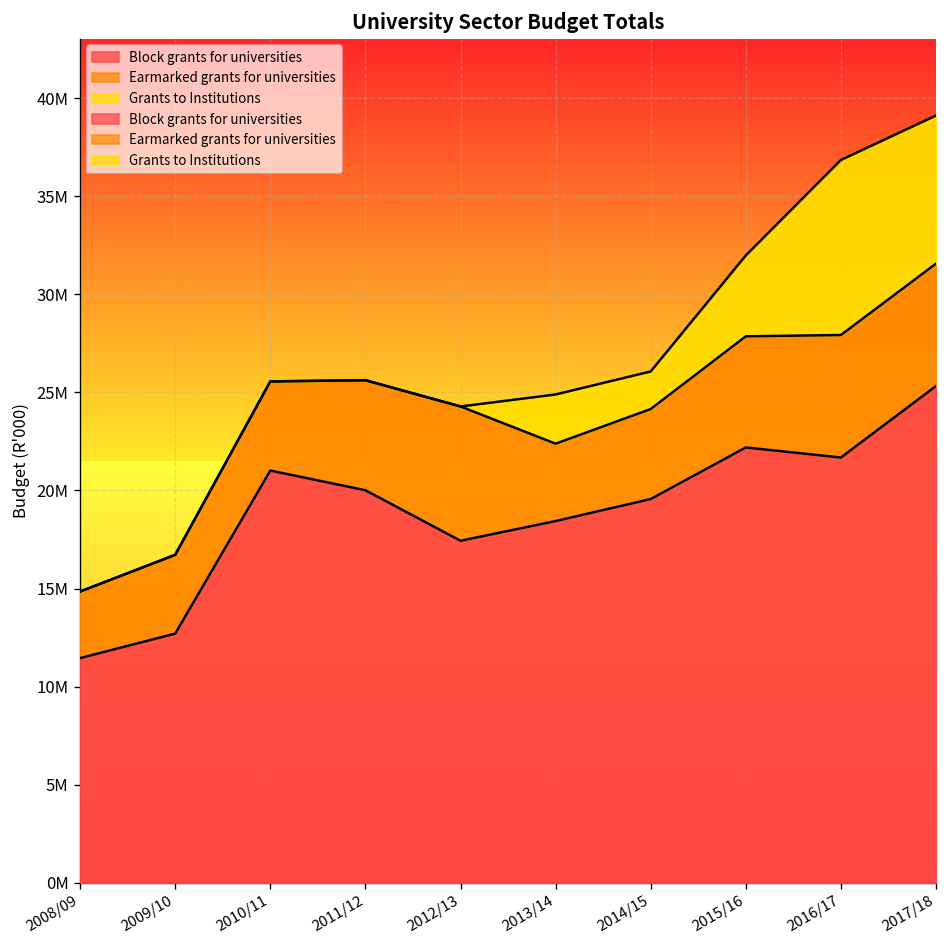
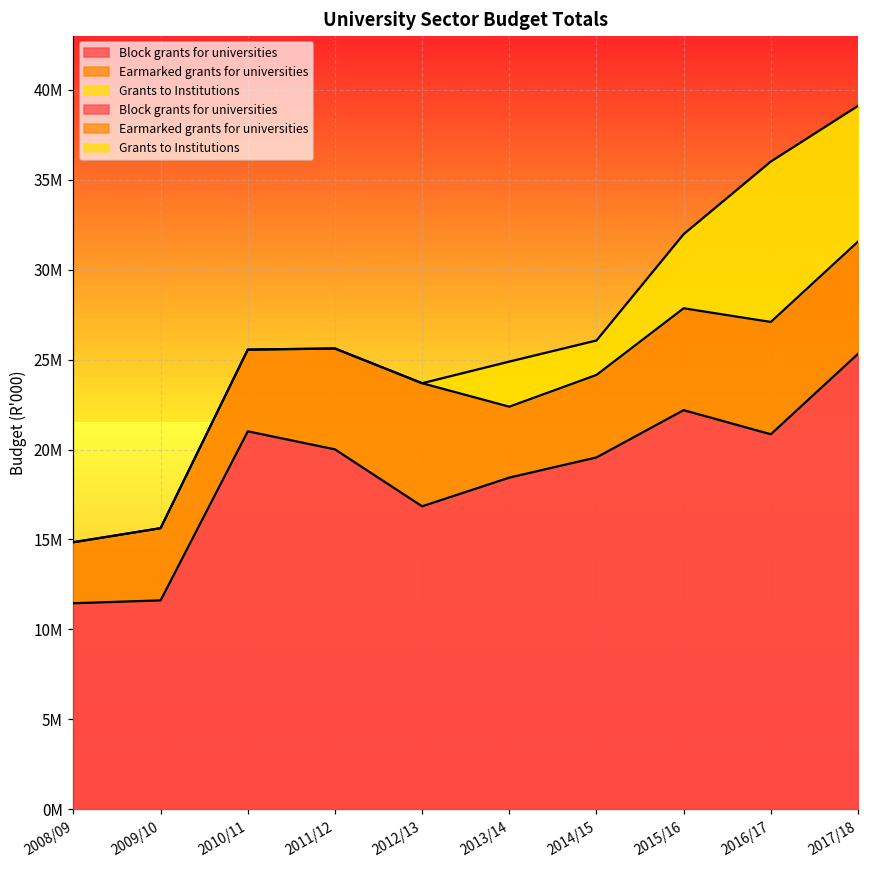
  {
    "Block grants for universities": {
      "2008/09": 11500000,
-     "2009/10": 12700000,
+     "2009/10": 11600000,
      "2010/11": 21000000,
      "2011/12": 20000000,
-     "2012/13": 17400000,
+     "2012/13": 16800000,
      "2013/14": 18400000,
      "2014/15": 19600000,
      "2015/16": 22200000,
-     "2016/17": 21700000,
+     "2016/17": 20800000,
      "2017/18": 25300000
    },
    "Earmarked grants for universities": {
      "2013/14": 3900000,
      "2014/15": 4600000,
      "2015/16": 5700000,
      "2016/17": 6200000,
      "2017/18": 6200000
    },
    "Grants to Institutions": {
      "2013/14": 2500000,
      "2014/15": 1900000,
      "2015/16": 4100000,
      "2016/17": 8900000,
      "2017/18": 7600000
    }
  }
